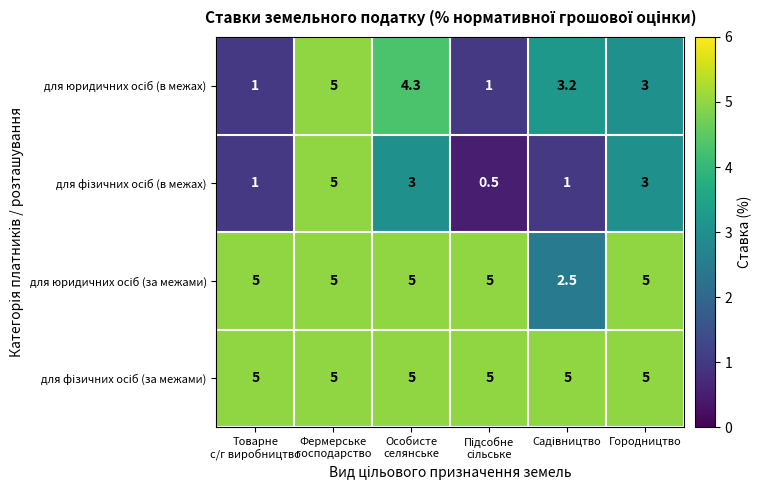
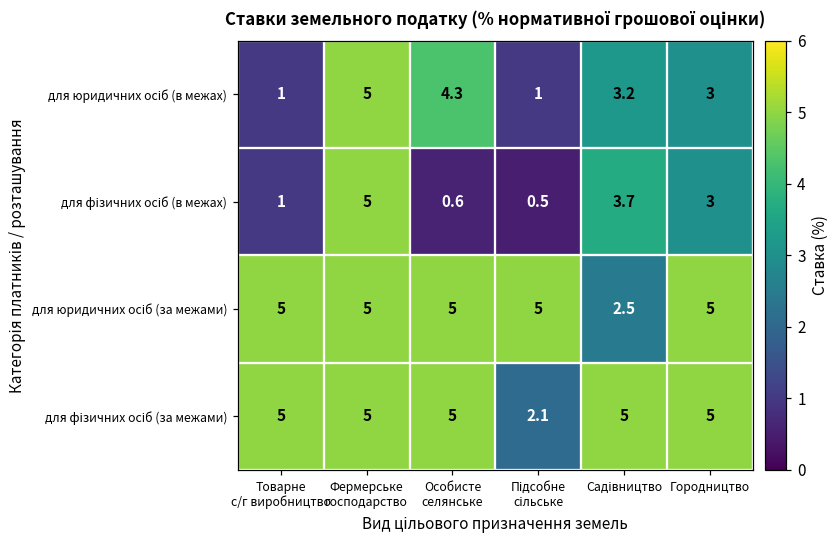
  {
    "для юридичних осіб (в межах)": {
      "Товарне с/г виробництво": 1,
      "Фермерське господарство": 5,
      "Особисте селянське": 4.3,
      "Підсобне сільське": 1,
      "Садівництво": 3.2,
      "Городництво": 3
    },
    "для фізичних осіб (в межах)": {
      "Товарне с/г виробництво": 1,
      "Фермерське господарство": 5,
-     "Особисте селянське": 3,
+     "Особисте селянське": 0.6,
      "Підсобне сільське": 0.5,
-     "Садівництво": 1,
+     "Садівництво": 3.7,
      "Городництво": 3
    },
    "для юридичних осіб (за межами)": {
      "Товарне с/г виробництво": 5,
      "Фермерське господарство": 5,
      "Особисте селянське": 5,
      "Підсобне сільське": 5,
      "Садівництво": 2.5,
      "Городництво": 5
    },
    "для фізичних осіб (за межами)": {
      "Товарне с/г виробництво": 5,
      "Фермерське господарство": 5,
      "Особисте селянське": 5,
-     "Підсобне сільське": 5,
+     "Підсобне сільське": 2.1,
      "Садівництво": 5,
      "Городництво": 5
    }
  }
